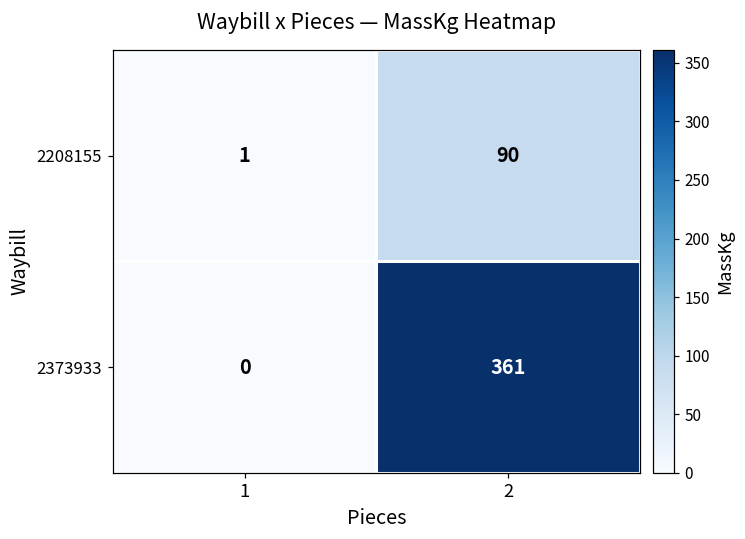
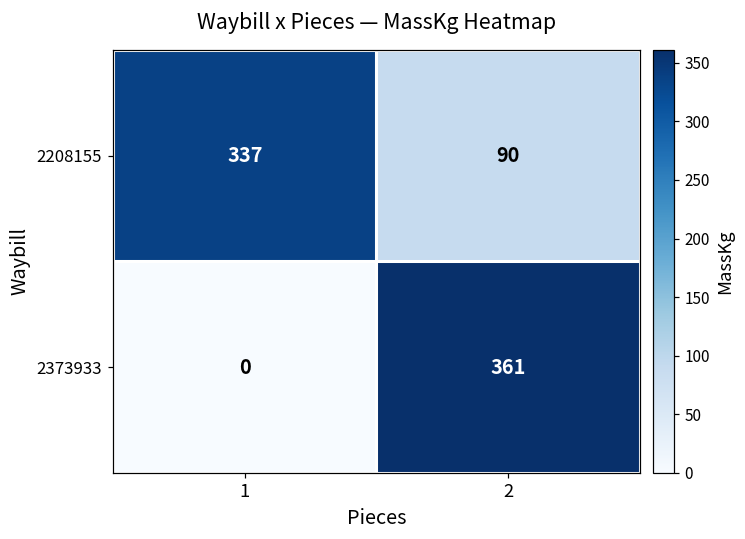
  {
    "2208155": {
-     "1": 1,
+     "1": 337,
      "2": 90
    },
    "2373933": {
      "1": 0,
      "2": 361
    }
  }
